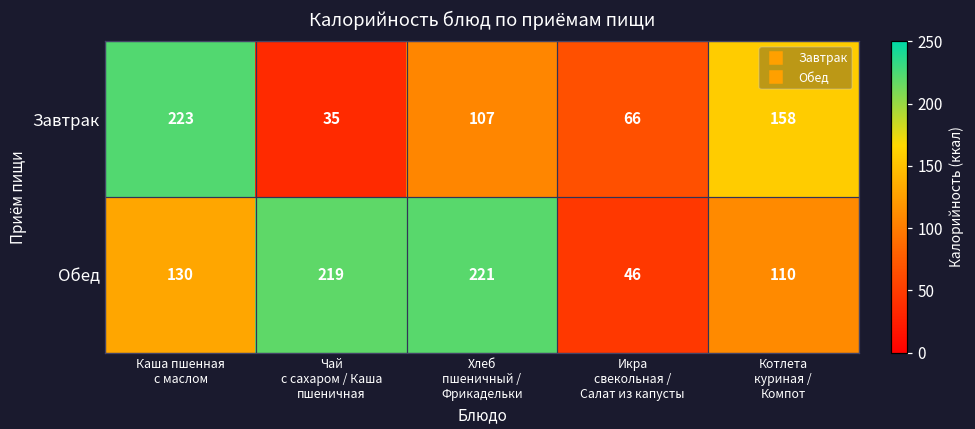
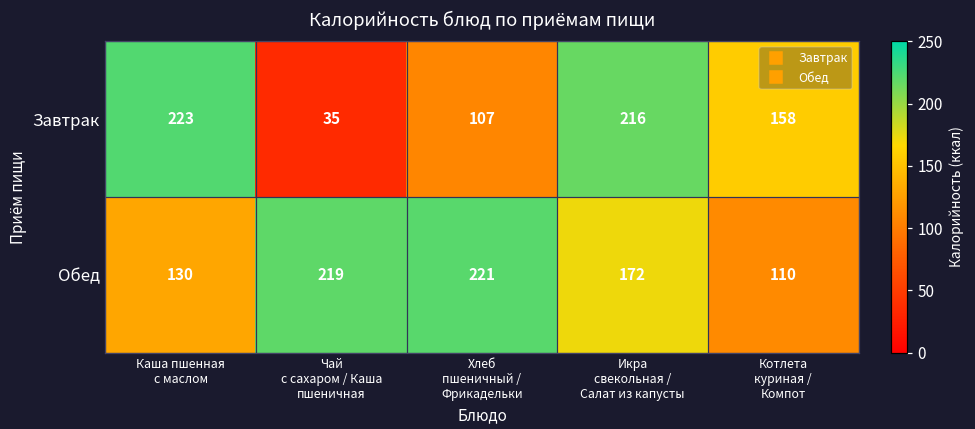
  {
    "Завтрак": {
      "Каша пшенная с маслом": 223,
      "Чай с сахаром / Каша пшеничная": 35,
      "Хлеб пшеничный / Фрикадельки": 107,
-     "Икра свекольная / Салат из капусты": 66,
+     "Икра свекольная / Салат из капусты": 216,
      "Котлета куриная / Компот": 158
    },
    "Обед": {
      "Каша пшенная с маслом": 130,
      "Чай с сахаром / Каша пшеничная": 219,
      "Хлеб пшеничный / Фрикадельки": 221,
-     "Икра свекольная / Салат из капусты": 46,
+     "Икра свекольная / Салат из капусты": 172,
      "Котлета куриная / Компот": 110
    }
  }
